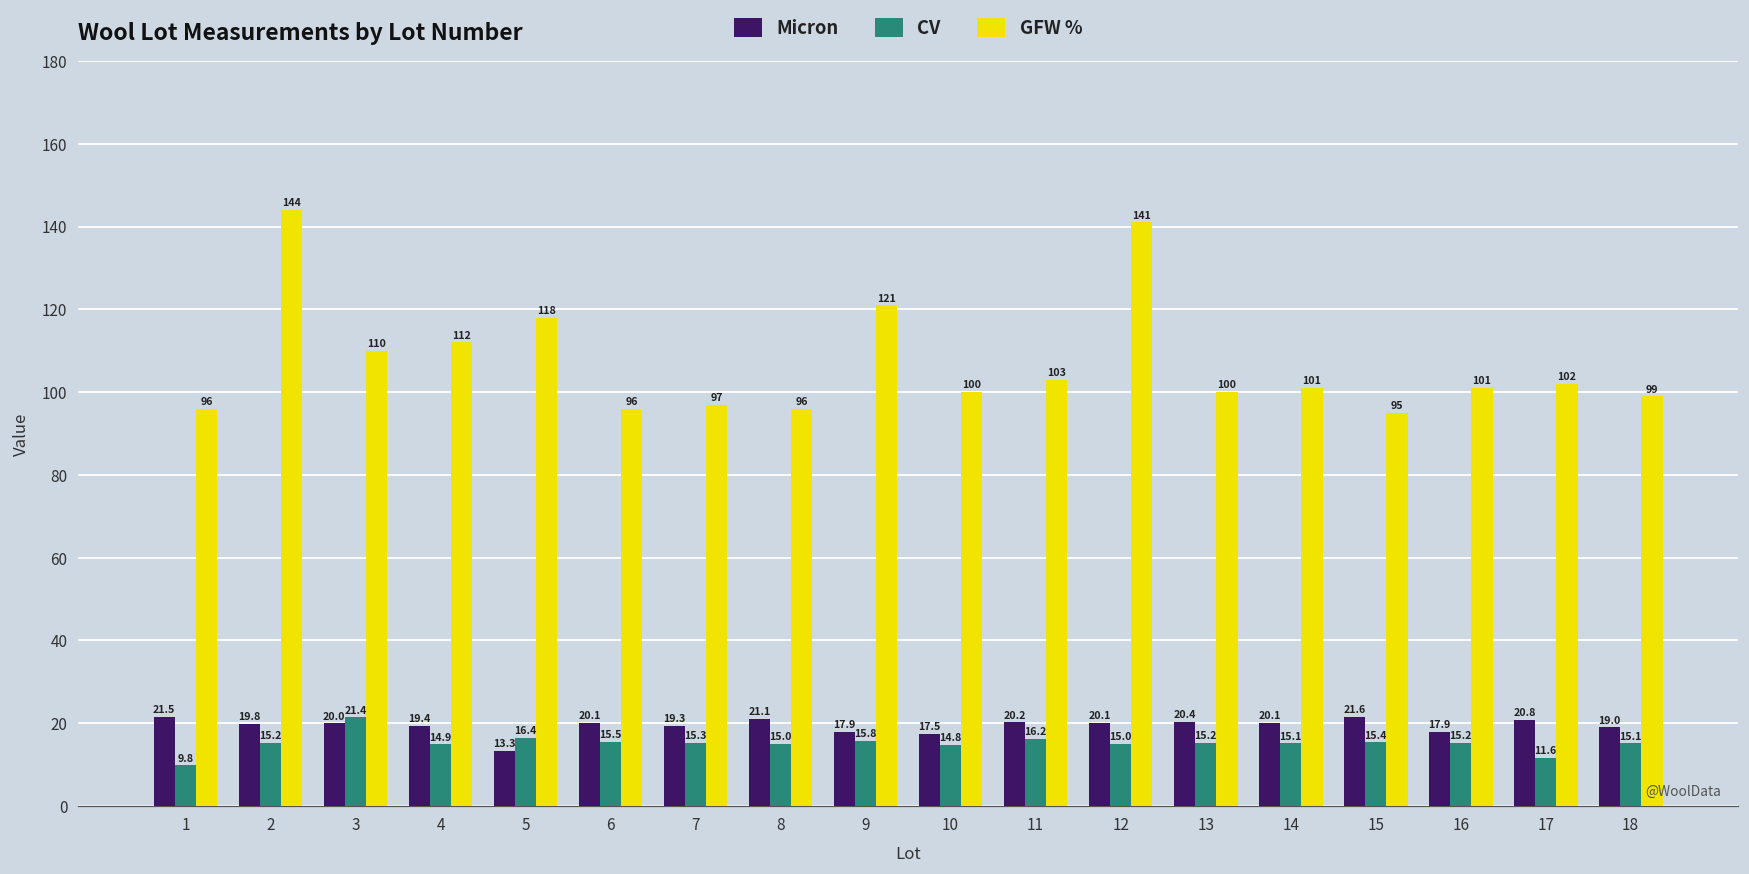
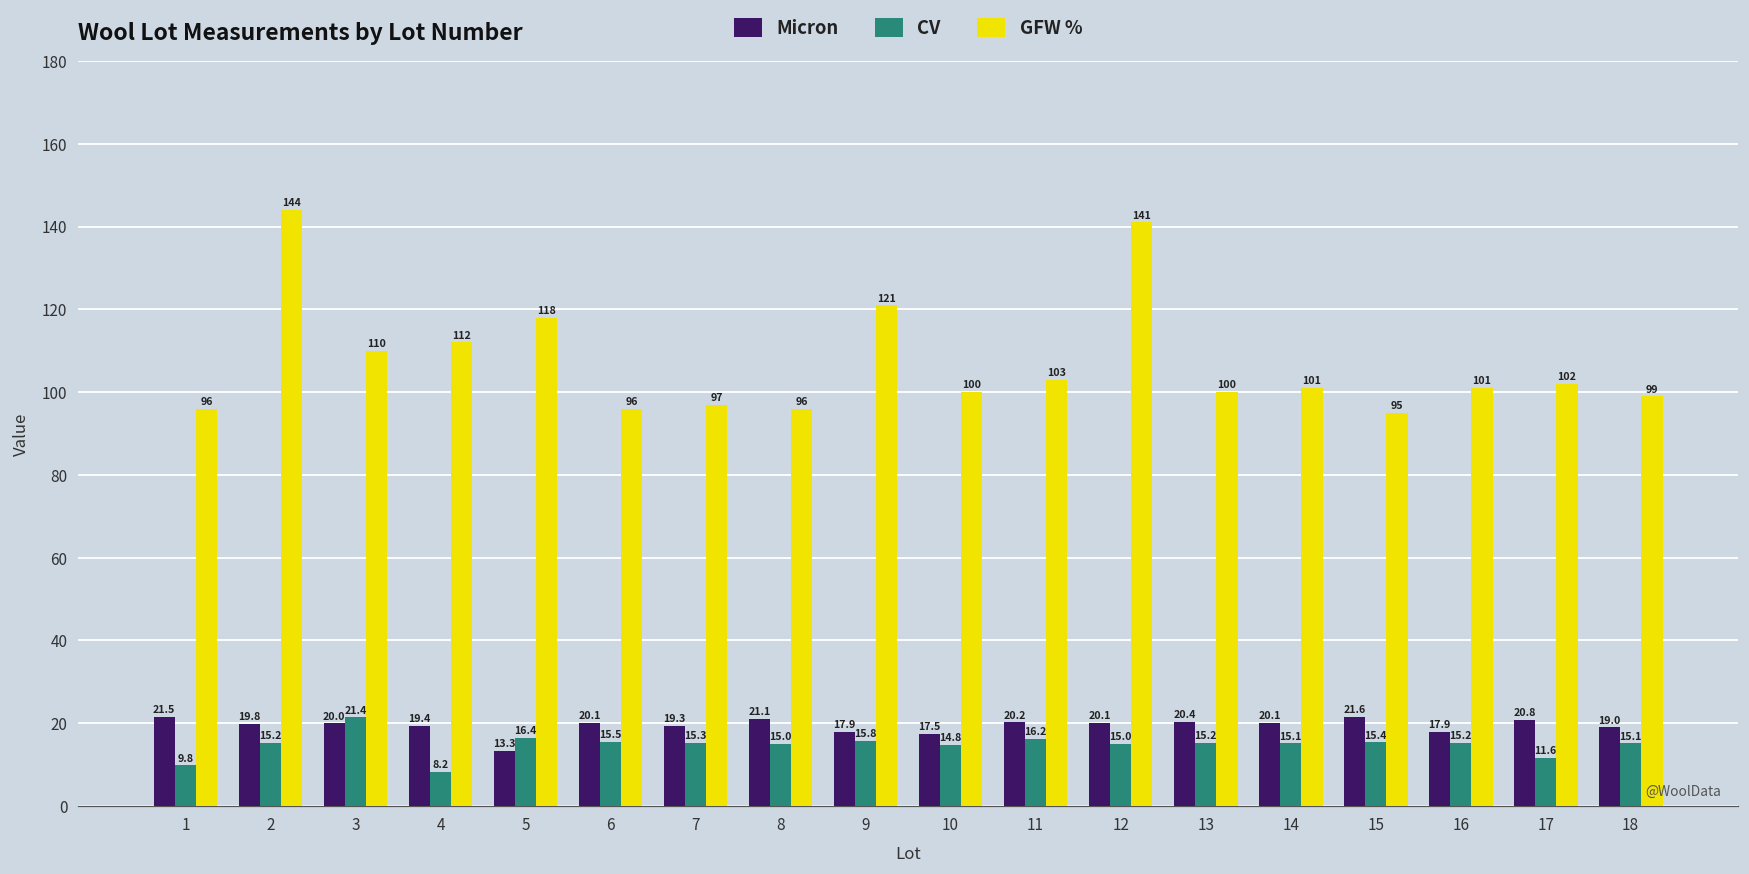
  {
    "Micron": {
      "1": 21.5,
      "2": 19.8,
      "3": 20.0,
      "4": 19.4,
      "5": 13.3,
      "6": 20.1,
      "7": 19.3,
      "8": 21.1,
      "9": 17.9,
      "10": 17.5,
      "11": 20.2,
      "12": 20.1,
      "13": 20.4,
      "14": 20.1,
      "15": 21.6,
      "16": 17.9,
      "17": 20.8,
      "18": 19.0
    },
    "CV": {
      "1": 9.8,
      "2": 15.2,
      "3": 21.4,
-     "4": 14.9,
+     "4": 8.2,
      "5": 16.4,
      "6": 15.5,
      "7": 15.3,
      "8": 15.0,
      "9": 15.8,
      "10": 14.8,
      "11": 16.2,
      "12": 15.0,
      "13": 15.2,
      "14": 15.1,
      "15": 15.4,
      "16": 15.2,
      "17": 11.6,
      "18": 15.1
    },
    "GFW %": {
      "1": 96,
      "2": 144,
      "3": 110,
      "4": 112,
      "5": 118,
      "6": 96,
      "7": 97,
      "8": 96,
      "9": 121,
      "10": 100,
      "11": 103,
      "12": 141,
      "13": 100,
      "14": 101,
      "15": 95,
      "16": 101,
      "17": 102,
      "18": 99
    }
  }
